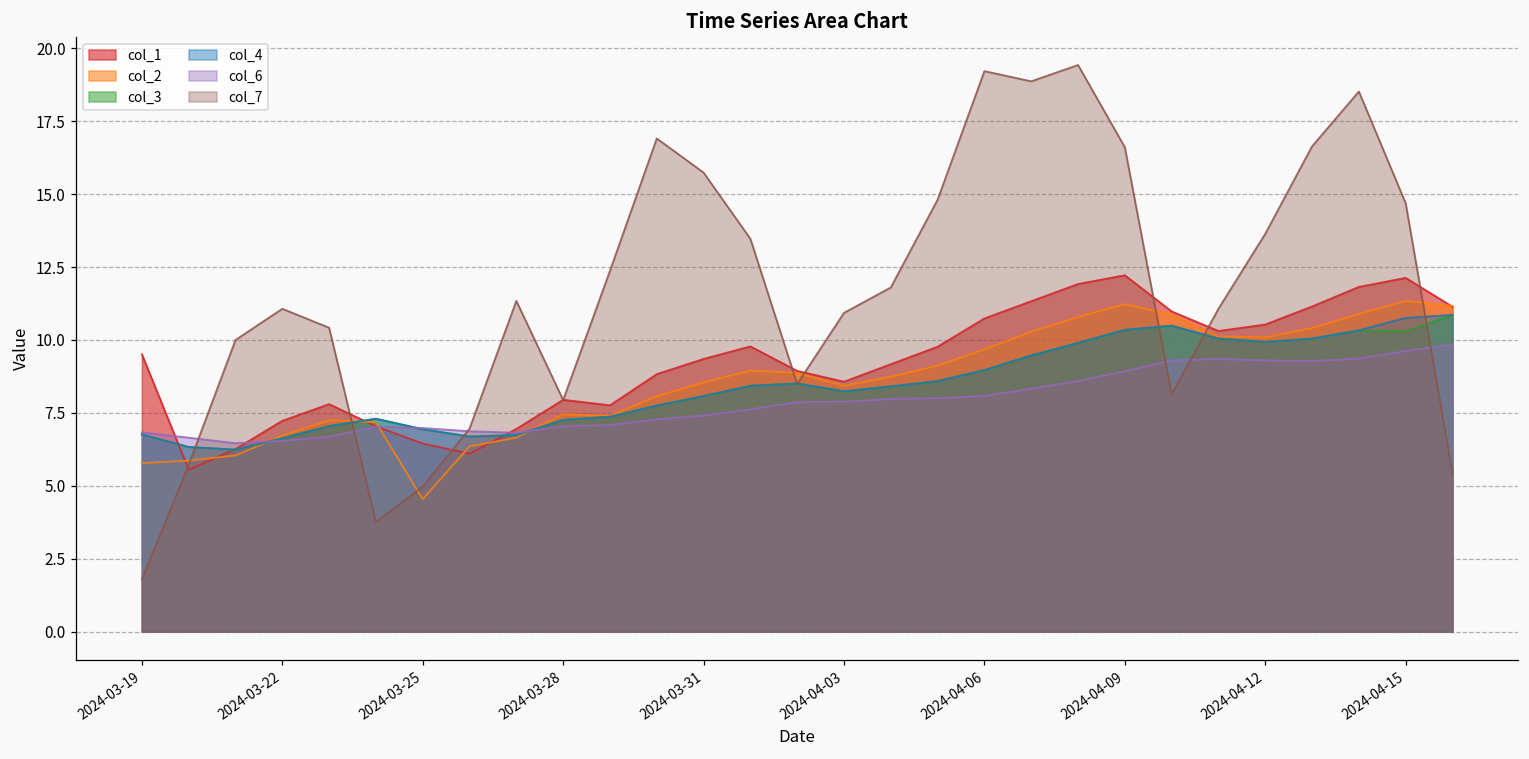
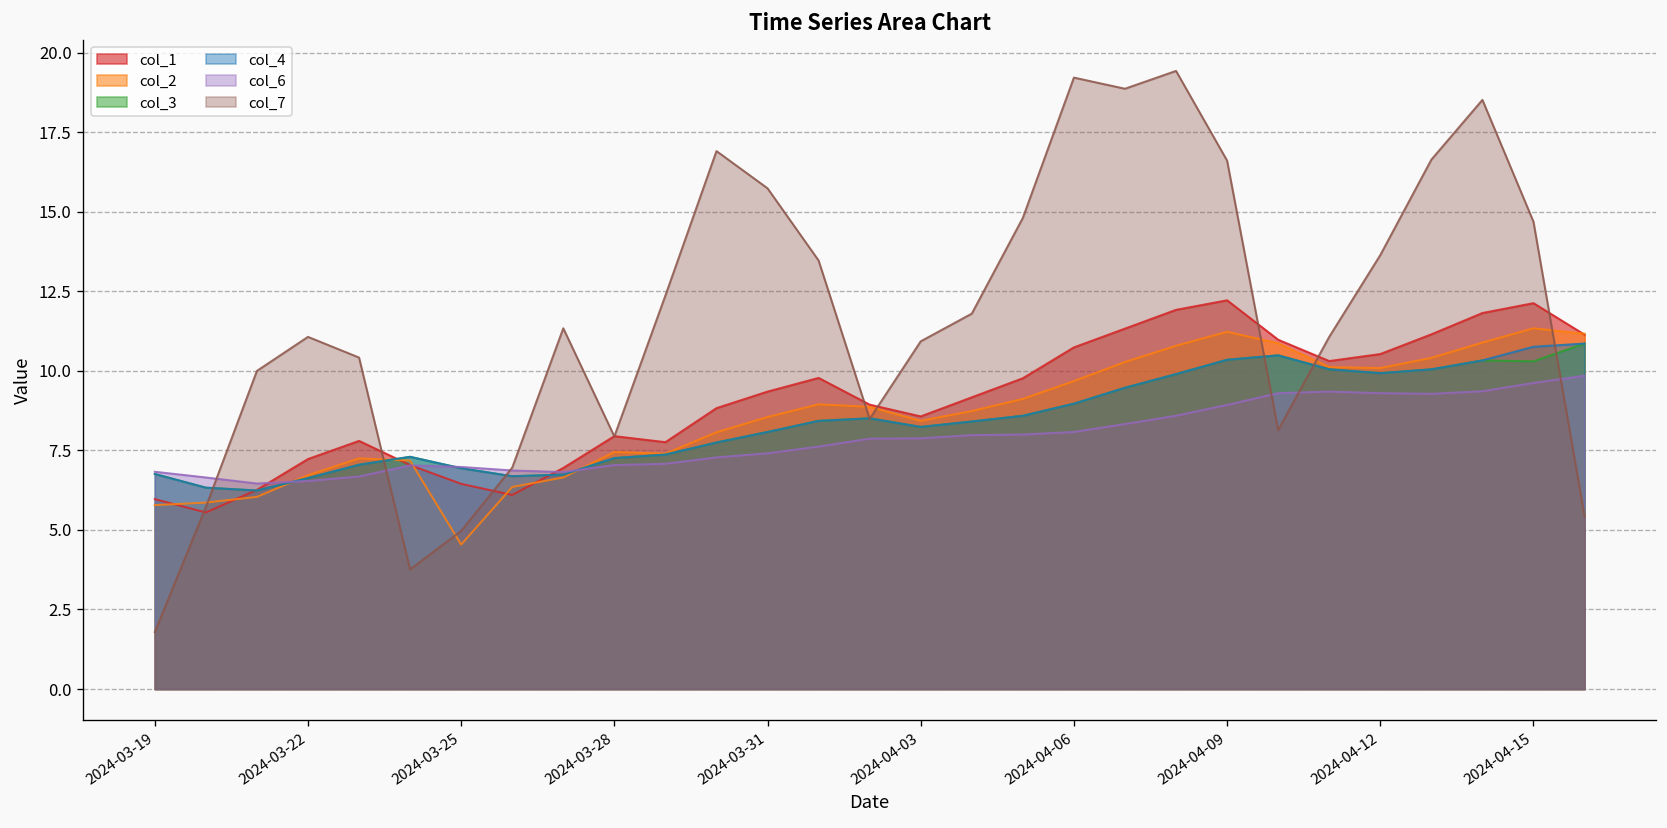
  {
    "col_1": {
-     "2024-03-19": 9.5,
+     "2024-03-19": 6.0,
      "2024-03-22": 7.2,
      "2024-03-25": 6.5,
      "2024-03-31": 9.4,
      "2024-04-03": 8.6,
      "2024-04-06": 10.7,
      "2024-04-09": 12.2,
      "2024-04-12": 10.5,
      "2024-04-15": 12.1
    },
    "col_2": {
      "2024-03-19": 5.8,
      "2024-03-25": 4.5,
      "2024-03-28": 7.5,
      "2024-03-31": 8.6,
      "2024-04-03": 8.4,
      "2024-04-06": 9.7,
      "2024-04-09": 11.2,
      "2024-04-12": 10.1,
      "2024-04-15": 11.3
    },
    "col_3": {
      "2024-04-15": 10.3
    },
    "col_4": {
      "2024-04-15": 10.8
    }
  }
